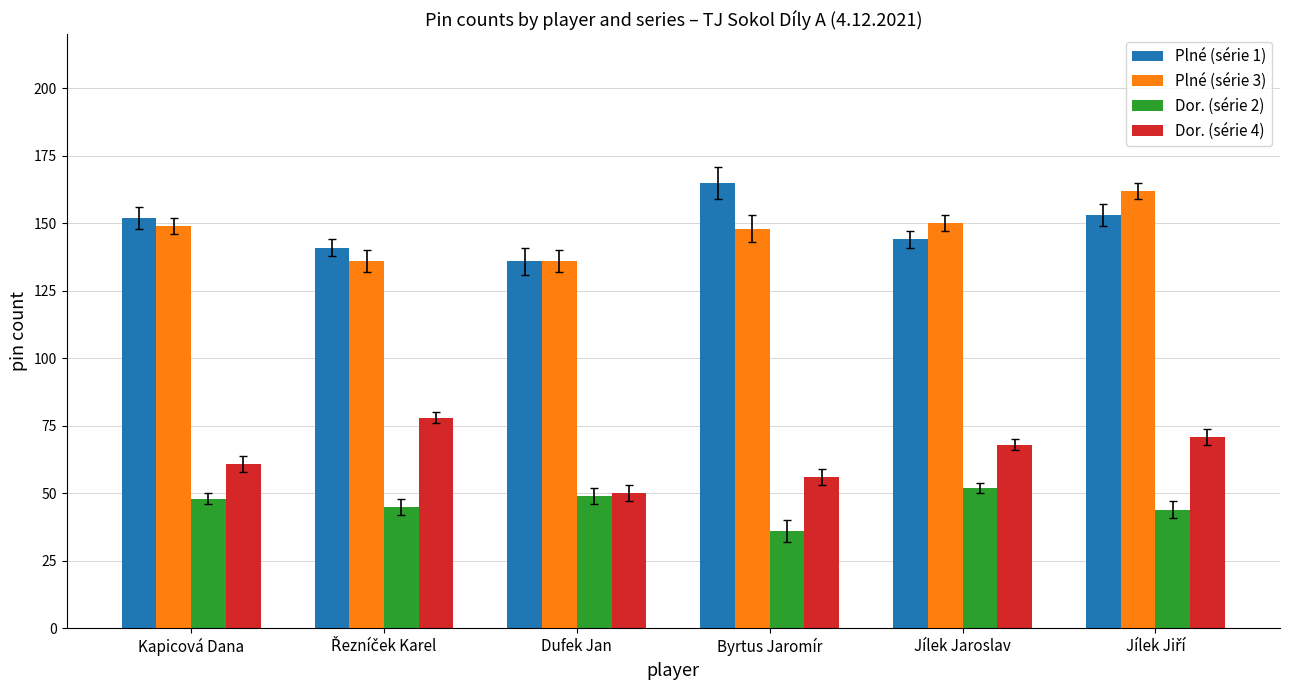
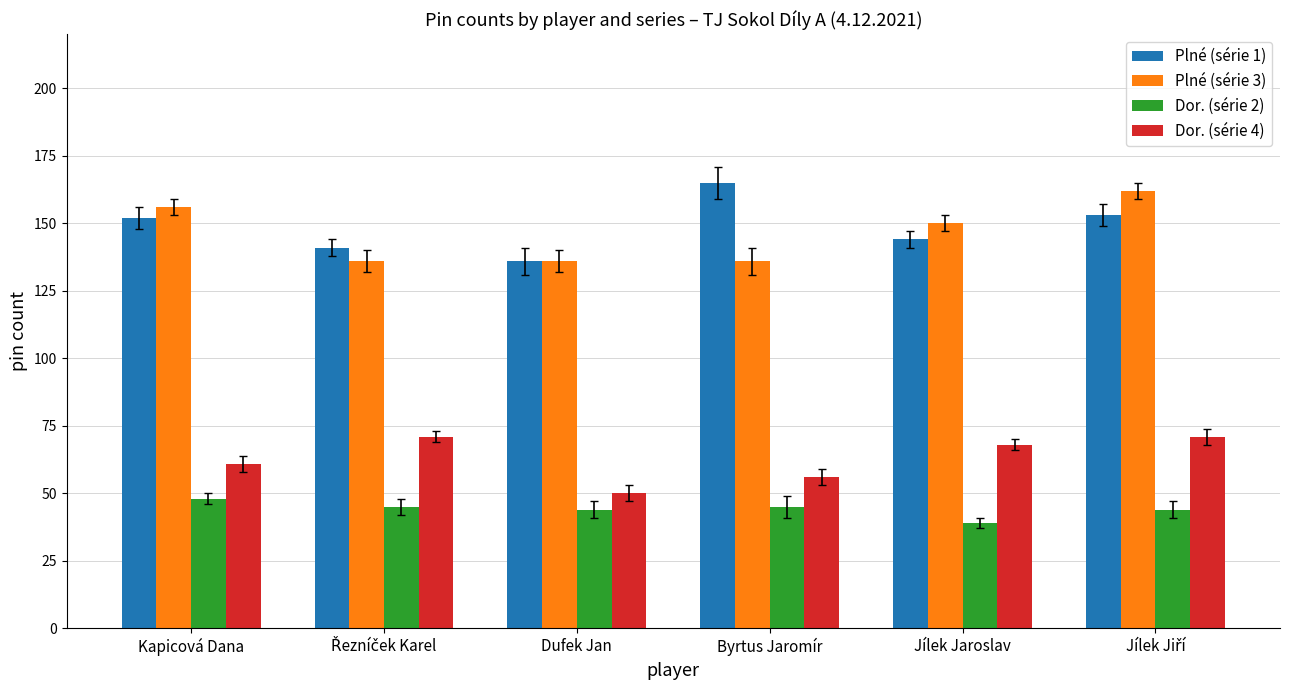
  {
    "Plné (série 3)": {
-     "Kapicová Dana": 149,
+     "Kapicová Dana": 156,
      "Řezníček Karel": 136,
      "Dufek Jan": 136,
-     "Byrtus Jaromír": 148,
+     "Byrtus Jaromír": 136,
      "Jílek Jaroslav": 150,
      "Jílek Jiří": 162
    },
    "Dor. (série 2)": {
      "Kapicová Dana": 48,
      "Řezníček Karel": 45,
-     "Dufek Jan": 49,
-     "Byrtus Jaromír": 36,
-     "Jílek Jaroslav": 52,
+     "Dufek Jan": 44,
+     "Byrtus Jaromír": 45,
+     "Jílek Jaroslav": 39,
      "Jílek Jiří": 44
    },
    "Dor. (série 4)": {
      "Kapicová Dana": 61,
-     "Řezníček Karel": 78,
+     "Řezníček Karel": 71,
      "Dufek Jan": 50,
      "Byrtus Jaromír": 56,
      "Jílek Jaroslav": 68,
      "Jílek Jiří": 71
    }
  }
